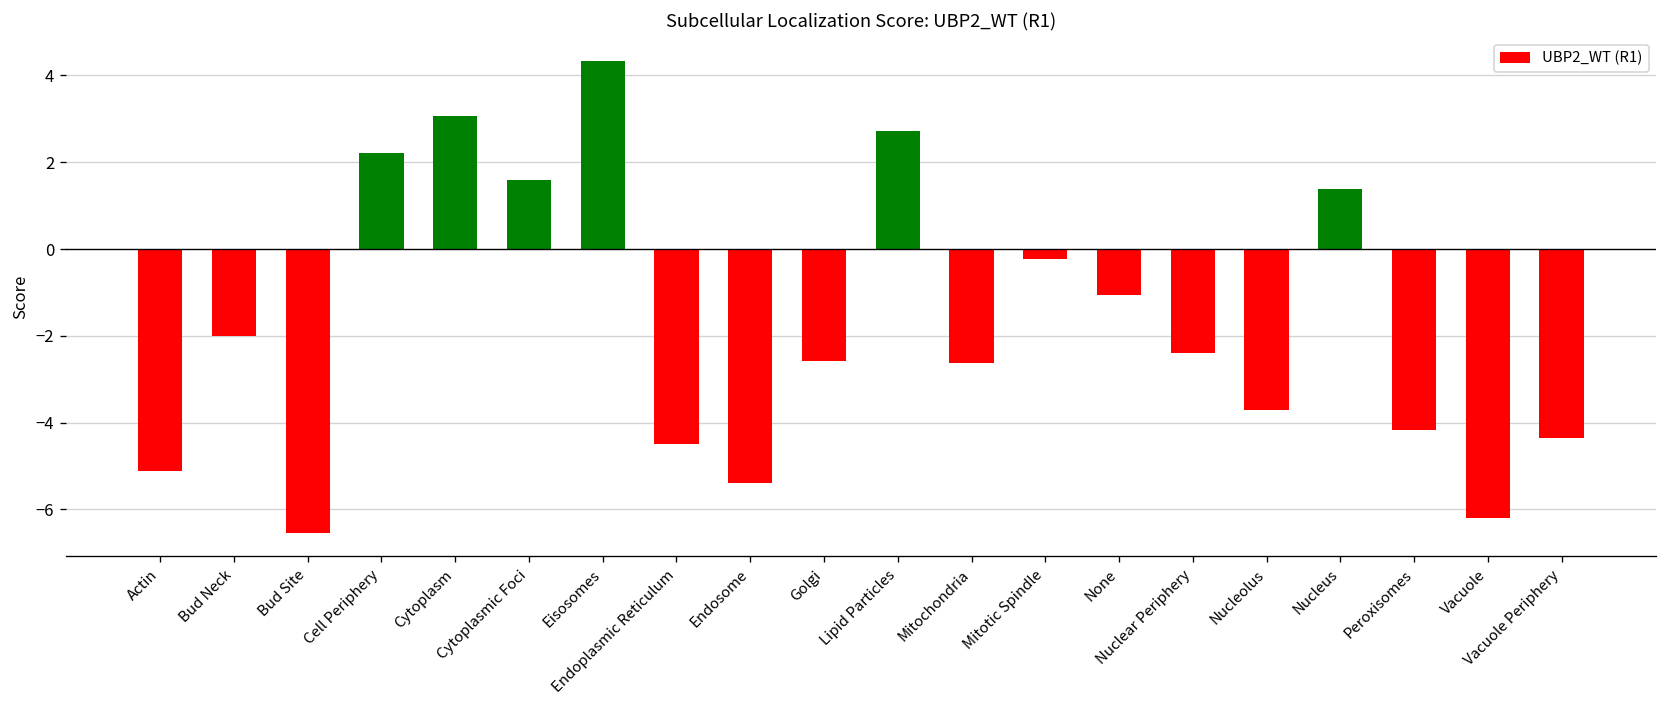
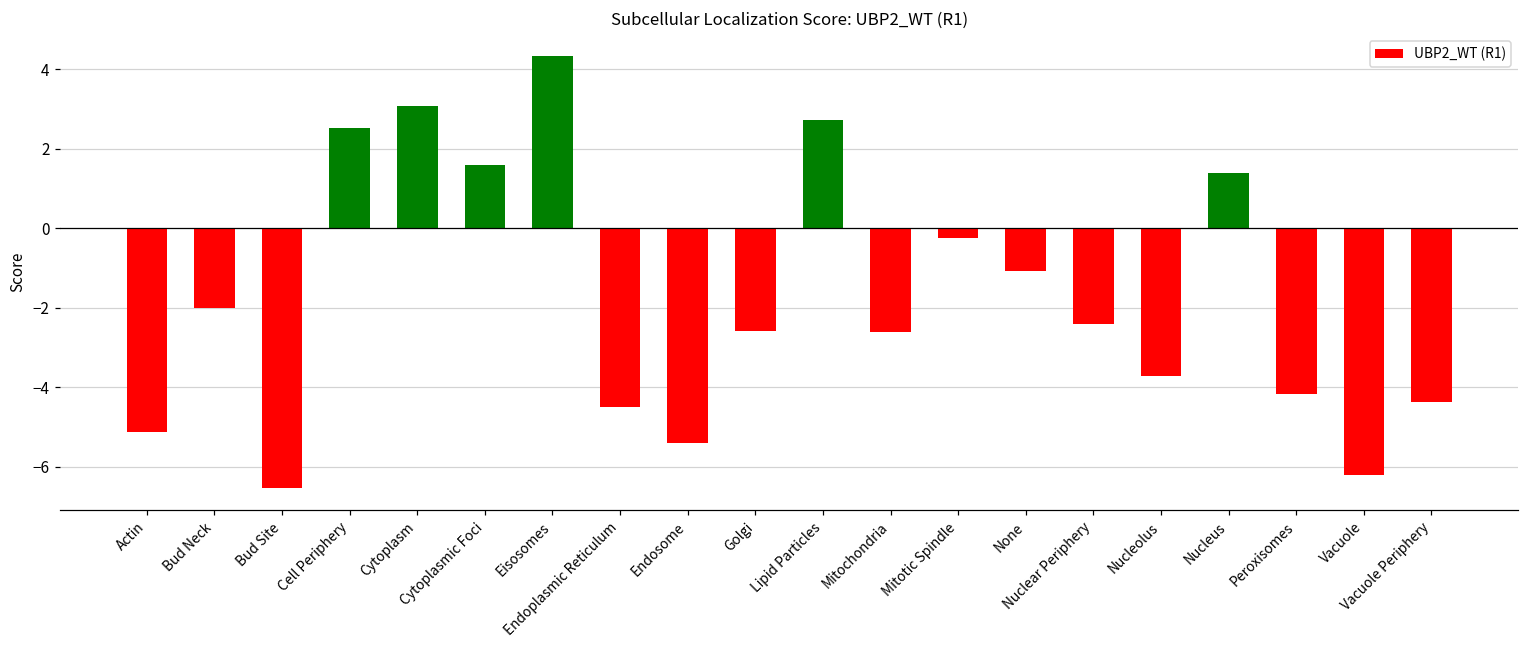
  {
    "Actin": -5.1,
    "Bud Neck": -2.0,
    "Bud Site": -6.5,
-   "Cell Periphery": 2.2,
+   "Cell Periphery": 2.5,
    "Cytoplasm": 3.1,
    "Cytoplasmic Foci": 1.6,
    "Eisosomes": 4.3,
    "Endoplasmic Reticulum": -4.5,
    "Endosome": -5.4,
    "Golgi": -2.6,
    "Lipid Particles": 2.7,
    "Mitochondria": -2.6,
    "Mitotic Spindle": -0.2,
    "None": -1.1,
    "Nuclear Periphery": -2.4,
    "Nucleolus": -3.7,
    "Nucleus": 1.4,
    "Peroxisomes": -4.2,
    "Vacuole": -6.2,
    "Vacuole Periphery": -4.4
  }
